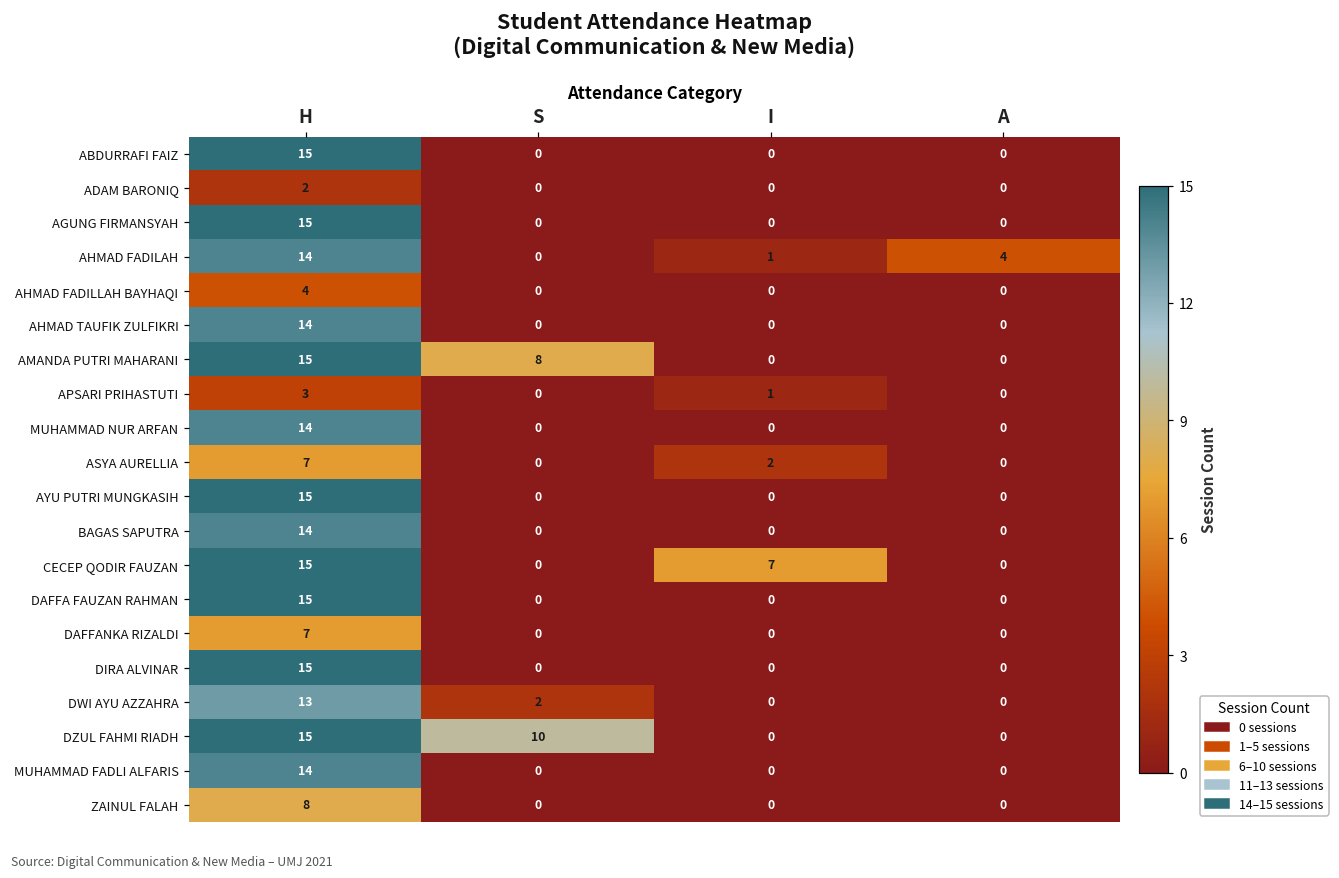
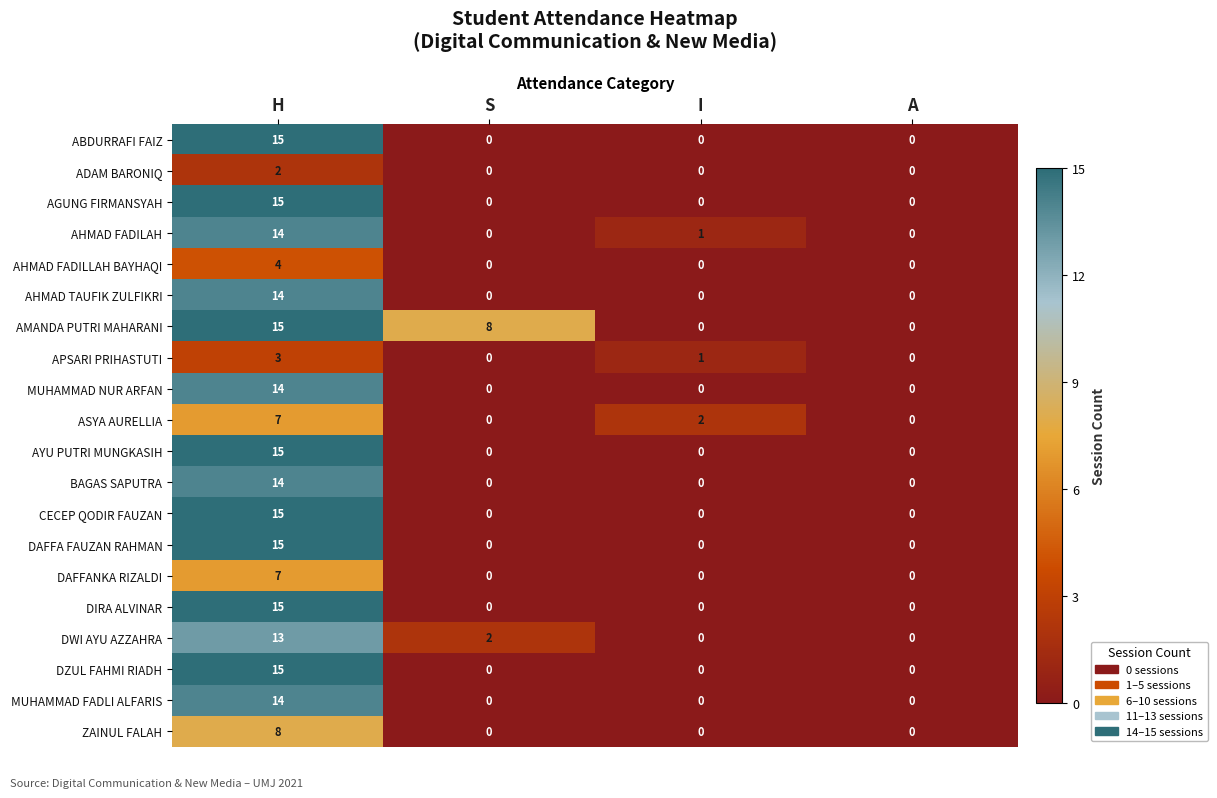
  {
    "ABDURRAFI FAIZ": {
      "H": 15,
      "S": 0,
      "I": 0,
      "A": 0
    },
    "ADAM BARONIQ": {
      "H": 2,
      "S": 0,
      "I": 0,
      "A": 0
    },
    "AGUNG FIRMANSYAH": {
      "H": 15,
      "S": 0,
      "I": 0,
      "A": 0
    },
    "AHMAD FADILAH": {
      "H": 14,
      "S": 0,
      "I": 1,
-     "A": 4
+     "A": 0
    },
    "AHMAD FADILLAH BAYHAQI": {
      "H": 4,
      "S": 0,
      "I": 0,
      "A": 0
    },
    "AHMAD TAUFIK ZULFIKRI": {
      "H": 14,
      "S": 0,
      "I": 0,
      "A": 0
    },
    "AMANDA PUTRI MAHARANI": {
      "H": 15,
      "S": 8,
      "I": 0,
      "A": 0
    },
    "APSARI PRIHASTUTI": {
      "H": 3,
      "S": 0,
      "I": 1,
      "A": 0
    },
    "MUHAMMAD NUR ARFAN": {
      "H": 14,
      "S": 0,
      "I": 0,
      "A": 0
    },
    "ASYA AURELLIA": {
      "H": 7,
      "S": 0,
      "I": 2,
      "A": 0
    },
    "AYU PUTRI MUNGKASIH": {
      "H": 15,
      "S": 0,
      "I": 0,
      "A": 0
    },
    "BAGAS SAPUTRA": {
      "H": 14,
      "S": 0,
      "I": 0,
      "A": 0
    },
    "CECEP QODIR FAUZAN": {
      "H": 15,
      "S": 0,
-     "I": 7,
+     "I": 0,
      "A": 0
    },
    "DAFFA FAUZAN RAHMAN": {
      "H": 15,
      "S": 0,
      "I": 0,
      "A": 0
    },
    "DAFFANKA RIZALDI": {
      "H": 7,
      "S": 0,
      "I": 0,
      "A": 0
    },
    "DIRA ALVINAR": {
      "H": 15,
      "S": 0,
      "I": 0,
      "A": 0
    },
    "DWI AYU AZZAHRA": {
      "H": 13,
      "S": 2,
      "I": 0,
      "A": 0
    },
    "DZUL FAHMI RIADH": {
      "H": 15,
-     "S": 10,
+     "S": 0,
      "I": 0,
      "A": 0
    },
    "MUHAMMAD FADLI ALFARIS": {
      "H": 14,
      "S": 0,
      "I": 0,
      "A": 0
    },
    "ZAINUL FALAH": {
      "H": 8,
      "S": 0,
      "I": 0,
      "A": 0
    }
  }
